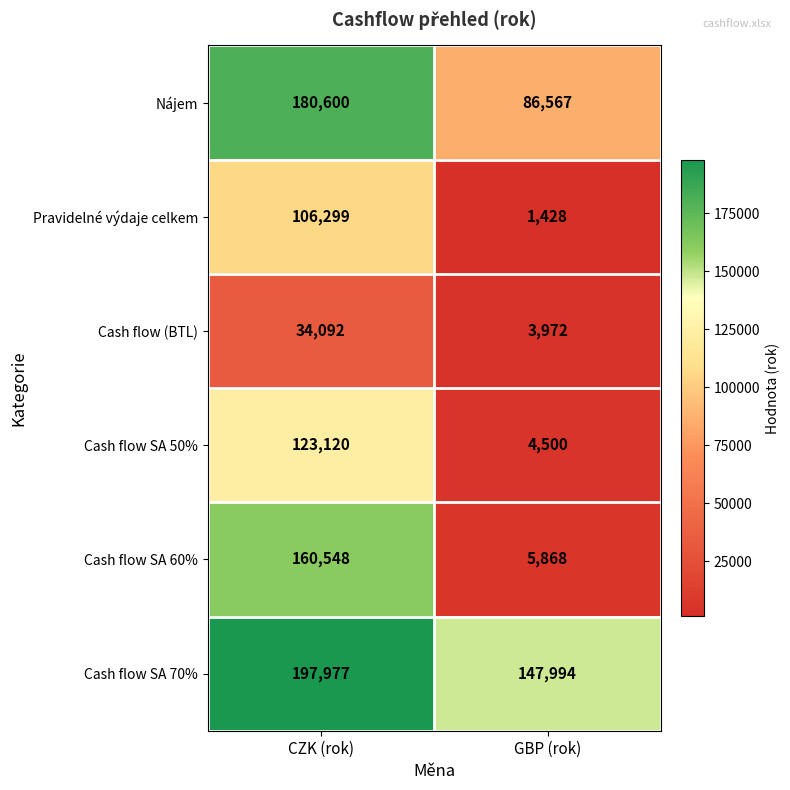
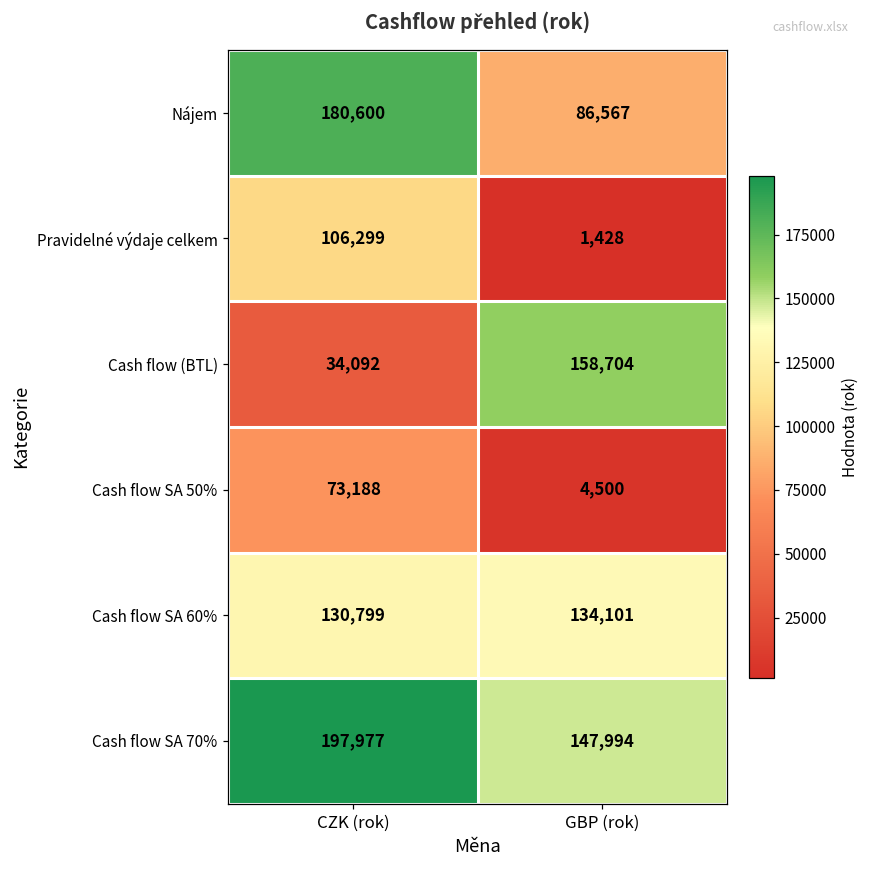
  {
    "Nájem": {
      "CZK (rok)": "180,600",
      "GBP (rok)": "86,567"
    },
    "Pravidelné výdaje celkem": {
      "CZK (rok)": "106,299",
      "GBP (rok)": "1,428"
    },
    "Cash flow (BTL)": {
      "CZK (rok)": "34,092",
-     "GBP (rok)": "3,972"
+     "GBP (rok)": "158,704"
    },
    "Cash flow SA 50%": {
-     "CZK (rok)": "123,120",
+     "CZK (rok)": "73,188",
      "GBP (rok)": "4,500"
    },
    "Cash flow SA 60%": {
-     "CZK (rok)": "160,548",
-     "GBP (rok)": "5,868"
+     "CZK (rok)": "130,799",
+     "GBP (rok)": "134,101"
    },
    "Cash flow SA 70%": {
      "CZK (rok)": "197,977",
      "GBP (rok)": "147,994"
    }
  }
